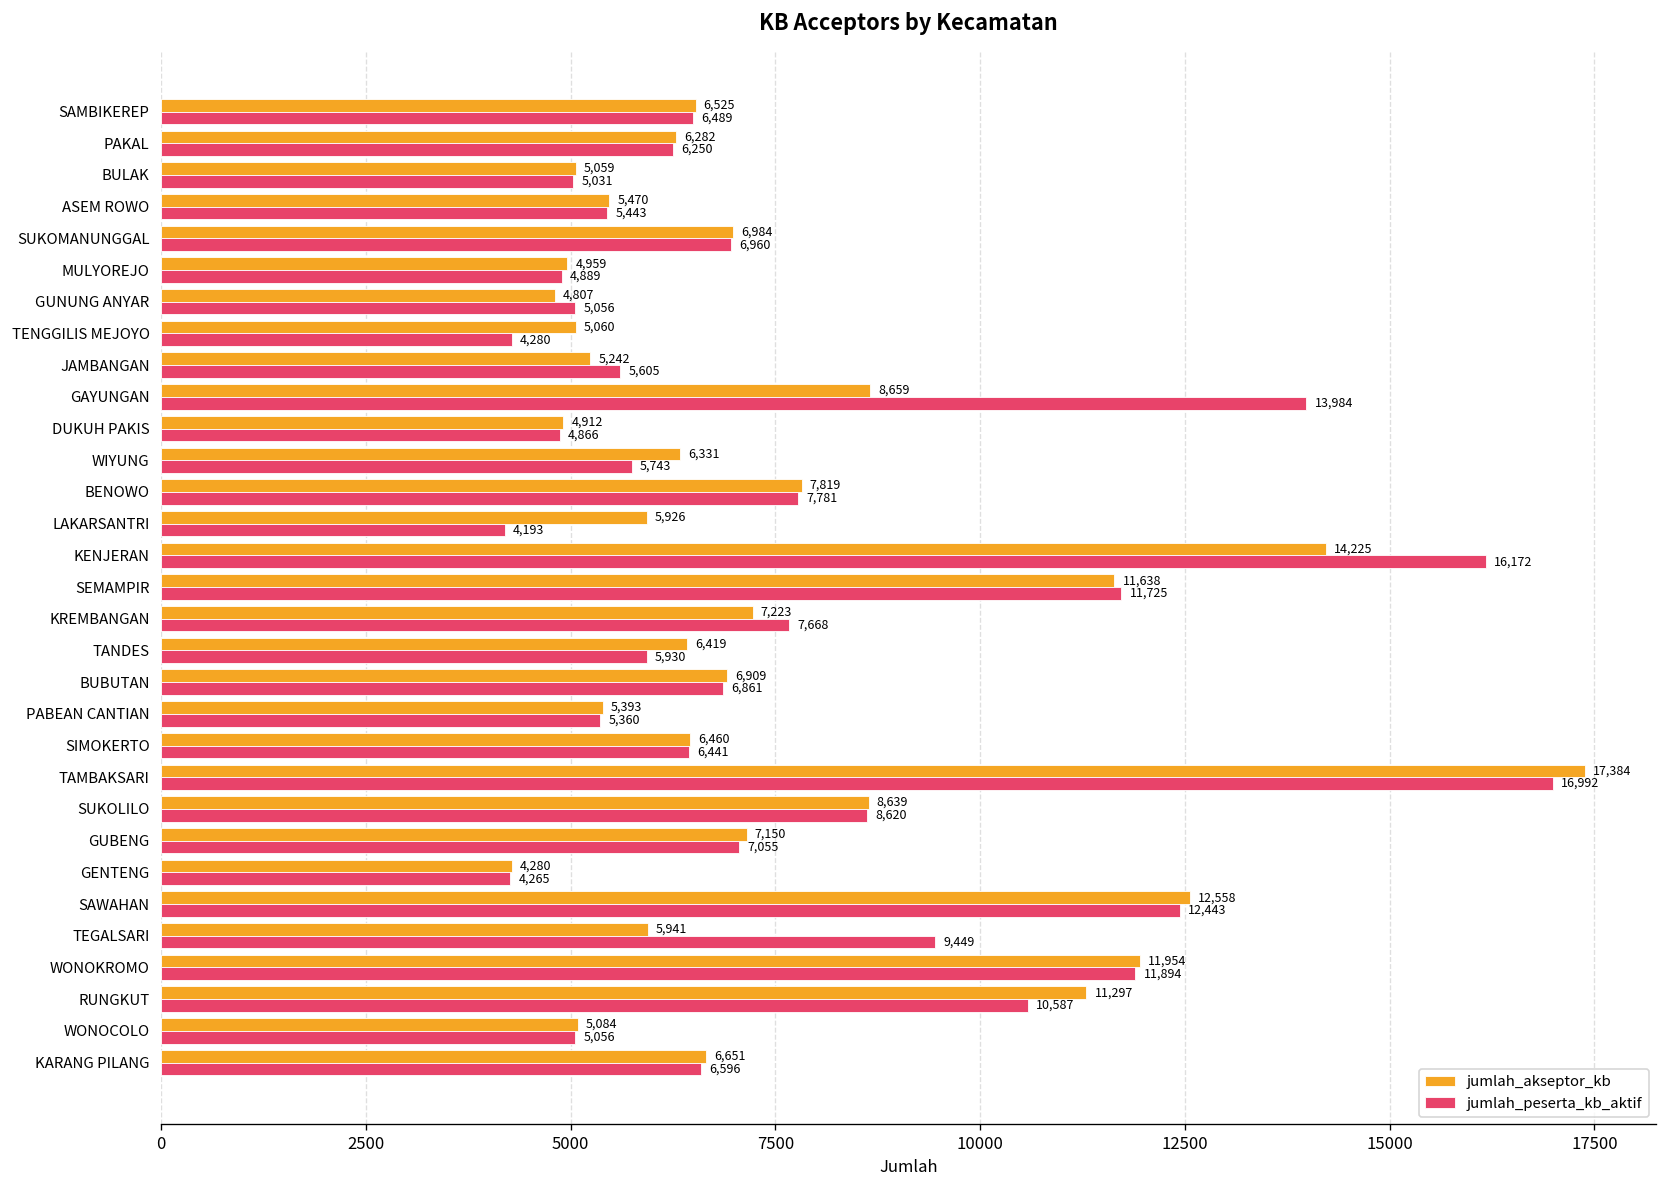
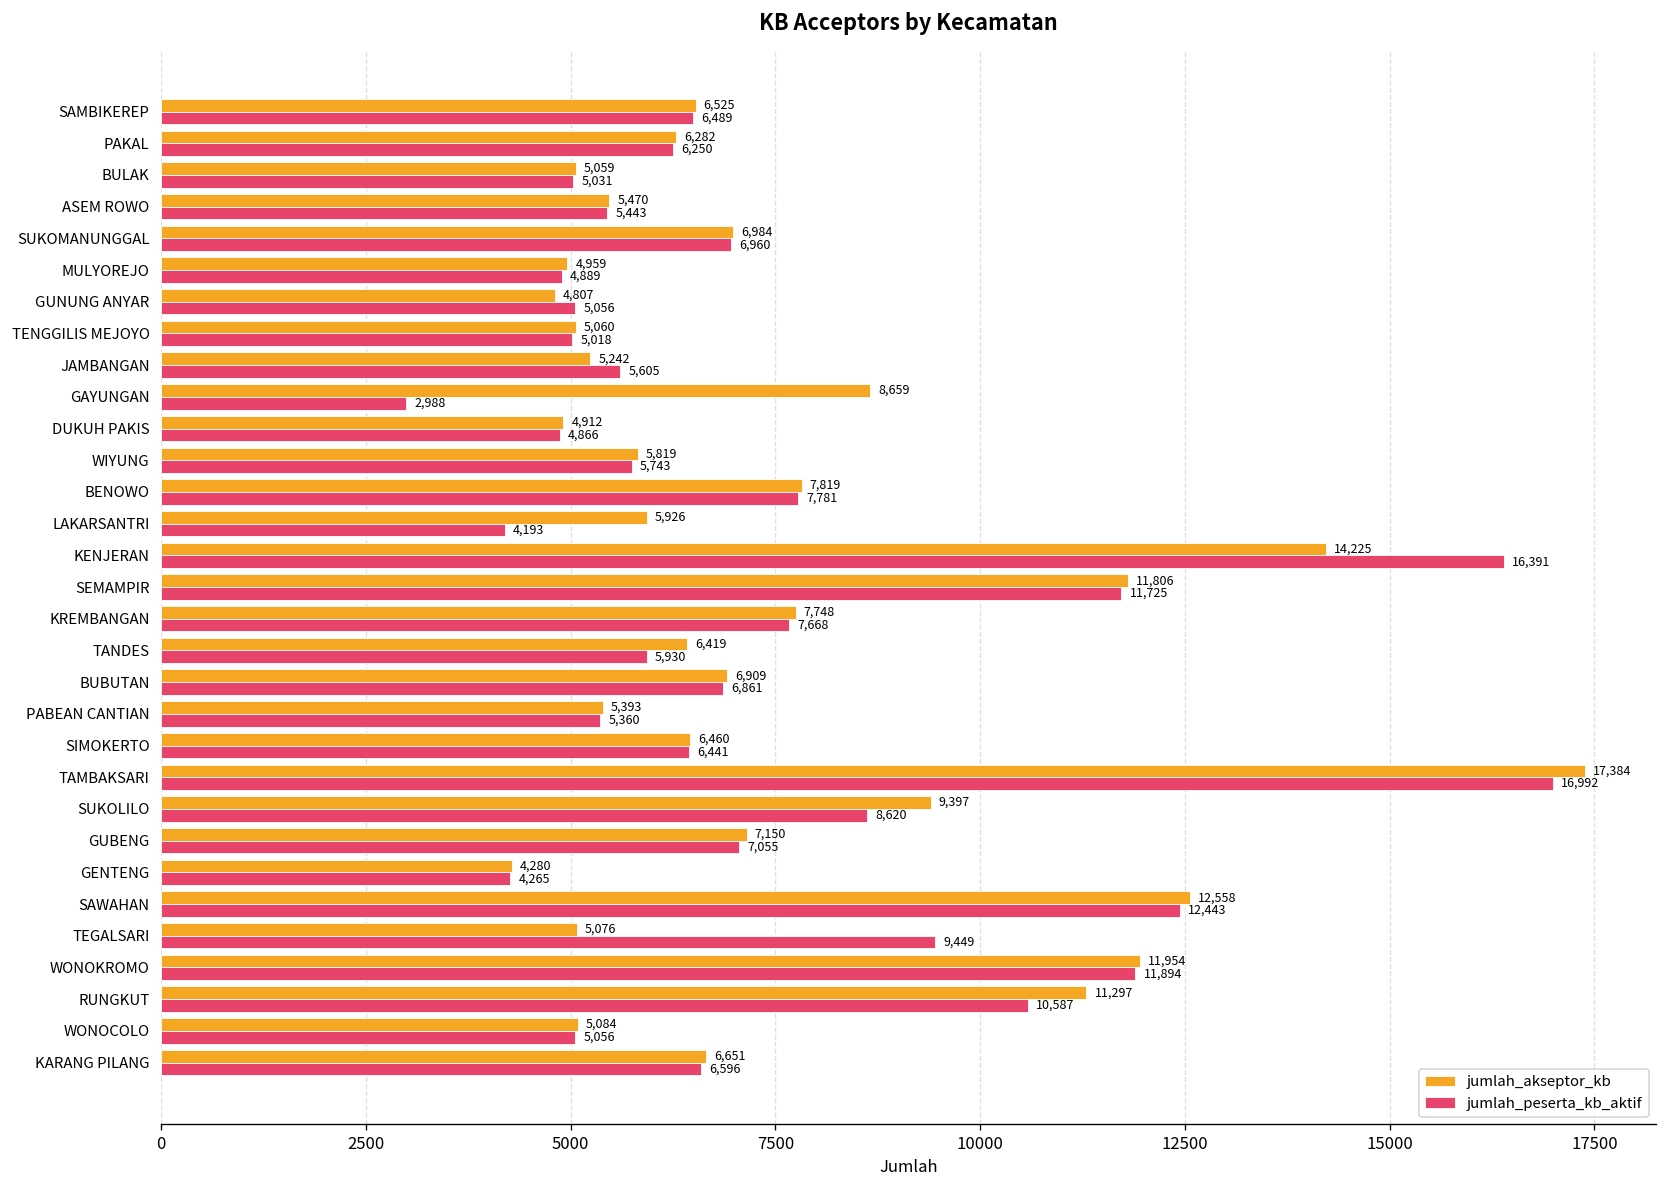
  {
    "jumlah_akseptor_kb": {
      "SAMBIKEREP": "6,525",
      "PAKAL": "6,282",
      "BULAK": "5,059",
      "ASEM ROWO": "5,470",
      "SUKOMANUNGGAL": "6,984",
      "MULYOREJO": "4,959",
      "GUNUNG ANYAR": "4,807",
      "TENGGILIS MEJOYO": "5,060",
      "JAMBANGAN": "5,242",
      "GAYUNGAN": "8,659",
      "DUKUH PAKIS": "4,912",
-     "WIYUNG": "6,331",
+     "WIYUNG": "5,819",
      "BENOWO": "7,819",
      "LAKARSANTRI": "5,926",
      "KENJERAN": "14,225",
-     "SEMAMPIR": "11,638",
-     "KREMBANGAN": "7,223",
+     "SEMAMPIR": "11,806",
+     "KREMBANGAN": "7,748",
      "TANDES": "6,419",
      "BUBUTAN": "6,909",
      "PABEAN CANTIAN": "5,393",
      "SIMOKERTO": "6,460",
      "TAMBAKSARI": "17,384",
-     "SUKOLILO": "8,639",
+     "SUKOLILO": "9,397",
      "GUBENG": "7,150",
      "GENTENG": "4,280",
      "SAWAHAN": "12,558",
-     "TEGALSARI": "5,941",
+     "TEGALSARI": "5,076",
      "WONOKROMO": "11,954",
      "RUNGKUT": "11,297",
      "WONOCOLO": "5,084",
      "KARANG PILANG": "6,651"
    },
    "jumlah_peserta_kb_aktif": {
      "SAMBIKEREP": "6,489",
      "PAKAL": "6,250",
      "BULAK": "5,031",
      "ASEM ROWO": "5,443",
      "SUKOMANUNGGAL": "6,960",
      "MULYOREJO": "4,889",
      "GUNUNG ANYAR": "5,056",
-     "TENGGILIS MEJOYO": "4,280",
+     "TENGGILIS MEJOYO": "5,018",
      "JAMBANGAN": "5,605",
-     "GAYUNGAN": "13,984",
+     "GAYUNGAN": "2,988",
      "DUKUH PAKIS": "4,866",
      "WIYUNG": "5,743",
      "BENOWO": "7,781",
      "LAKARSANTRI": "4,193",
-     "KENJERAN": "16,172",
+     "KENJERAN": "16,391",
      "SEMAMPIR": "11,725",
      "KREMBANGAN": "7,668",
      "TANDES": "5,930",
      "BUBUTAN": "6,861",
      "PABEAN CANTIAN": "5,360",
      "SIMOKERTO": "6,441",
      "TAMBAKSARI": "16,992",
      "SUKOLILO": "8,620",
      "GUBENG": "7,055",
      "GENTENG": "4,265",
      "SAWAHAN": "12,443",
      "TEGALSARI": "9,449",
      "WONOKROMO": "11,894",
      "RUNGKUT": "10,587",
      "WONOCOLO": "5,056",
      "KARANG PILANG": "6,596"
    }
  }
